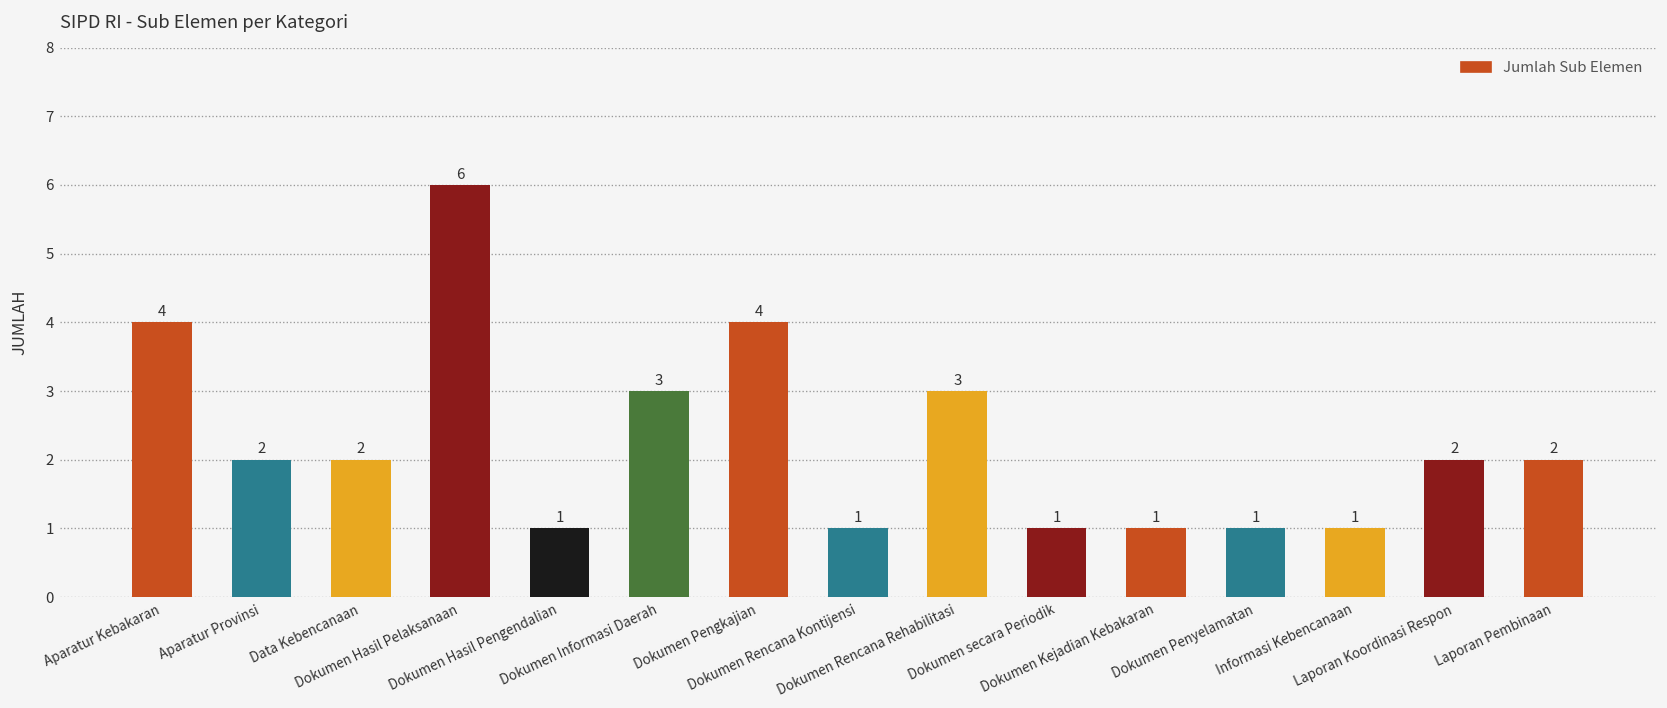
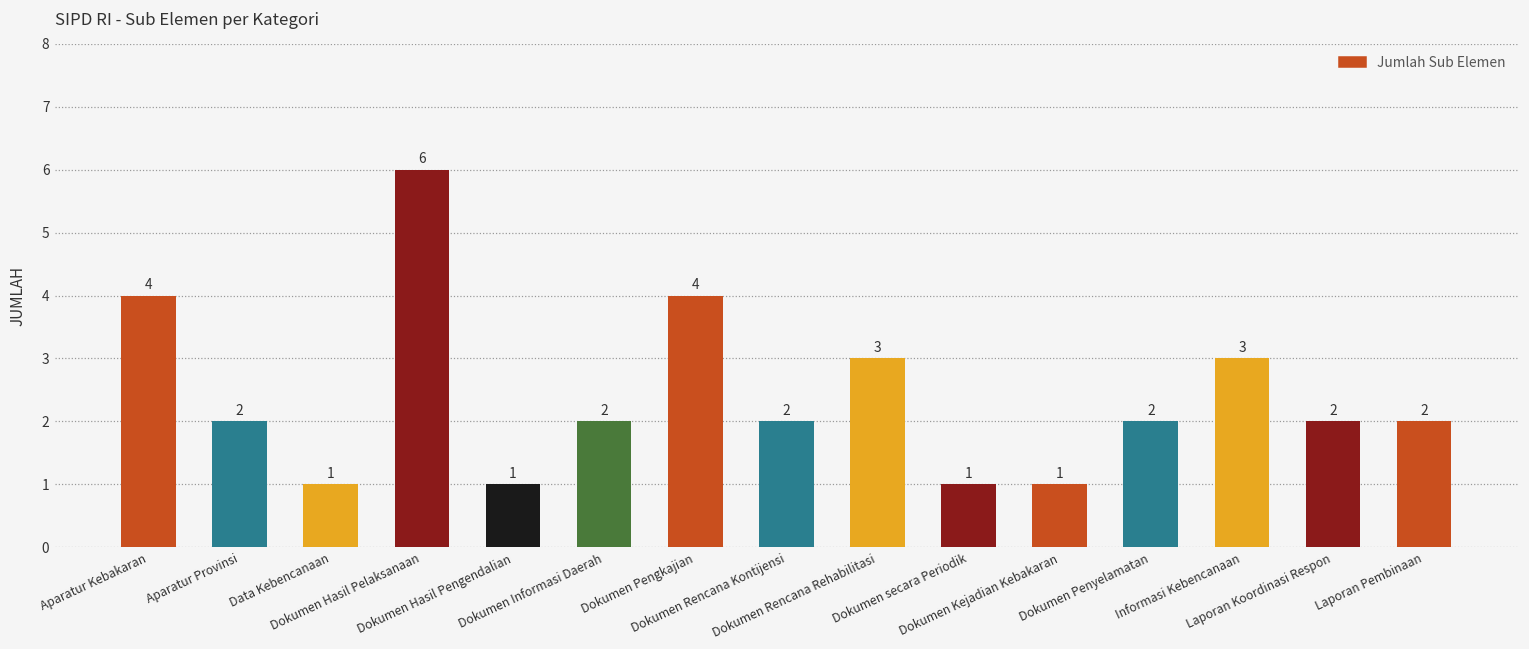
  {
    "Aparatur Kebakaran": 4,
    "Aparatur Provinsi": 2,
-   "Data Kebencanaan": 2,
+   "Data Kebencanaan": 1,
    "Dokumen Hasil Pelaksanaan": 6,
    "Dokumen Hasil Pengendalian": 1,
-   "Dokumen Informasi Daerah": 3,
+   "Dokumen Informasi Daerah": 2,
    "Dokumen Pengkajian": 4,
-   "Dokumen Rencana Kontijensi": 1,
+   "Dokumen Rencana Kontijensi": 2,
    "Dokumen Rencana Rehabilitasi": 3,
    "Dokumen secara Periodik": 1,
    "Dokumen Kejadian Kebakaran": 1,
-   "Dokumen Penyelamatan": 1,
-   "Informasi Kebencanaan": 1,
+   "Dokumen Penyelamatan": 2,
+   "Informasi Kebencanaan": 3,
    "Laporan Koordinasi Respon": 2,
    "Laporan Pembinaan": 2
  }
